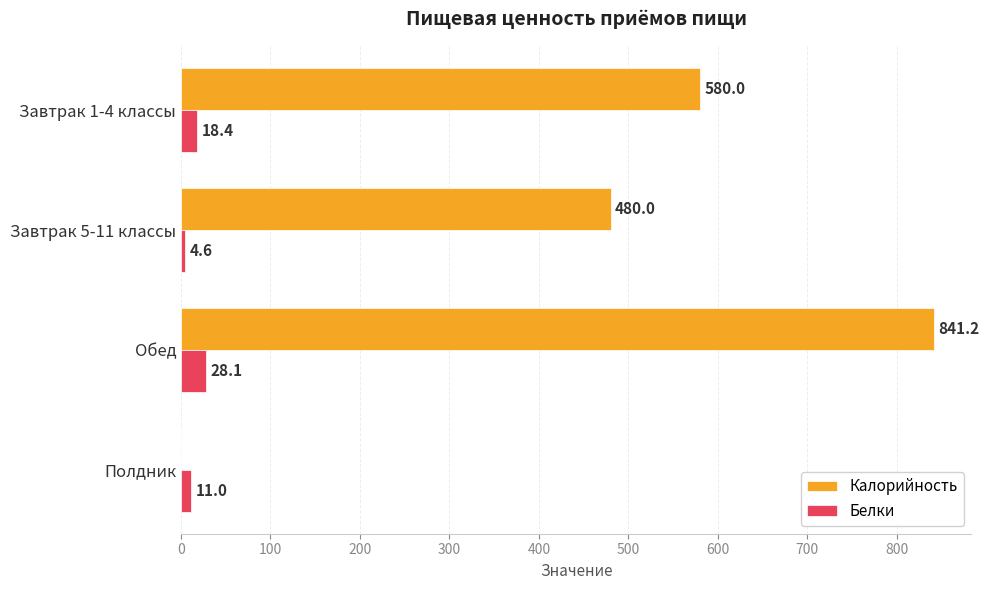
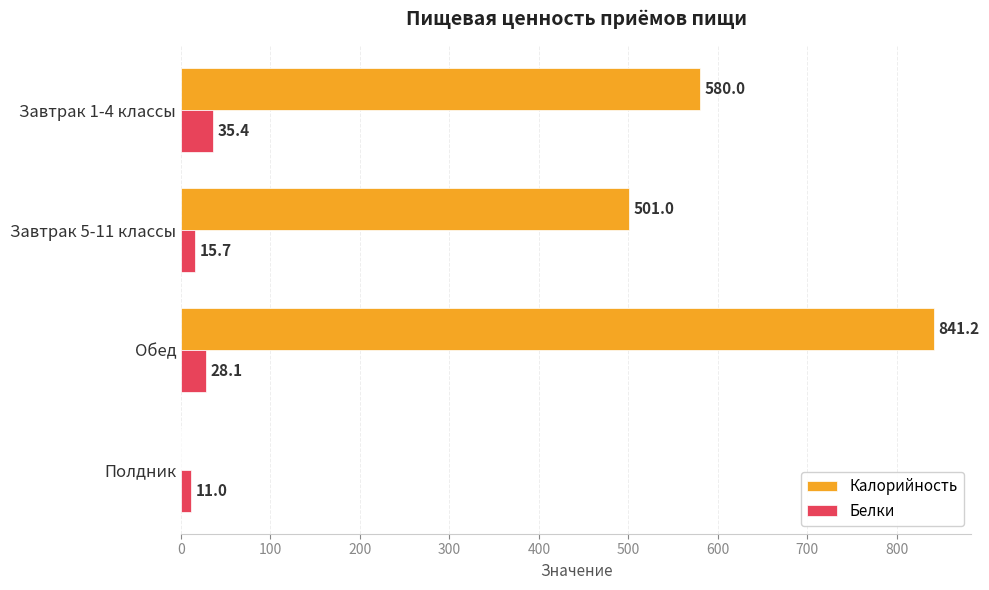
  {
    "Калорийность": {
      "Завтрак 1-4 классы": 580.0,
-     "Завтрак 5-11 классы": 480.0,
+     "Завтрак 5-11 классы": 501.0,
      "Обед": 841.2
    },
    "Белки": {
-     "Завтрак 1-4 классы": 18.4,
-     "Завтрак 5-11 классы": 4.6,
+     "Завтрак 1-4 классы": 35.4,
+     "Завтрак 5-11 классы": 15.7,
      "Обед": 28.1,
      "Полдник": 11.0
    }
  }
